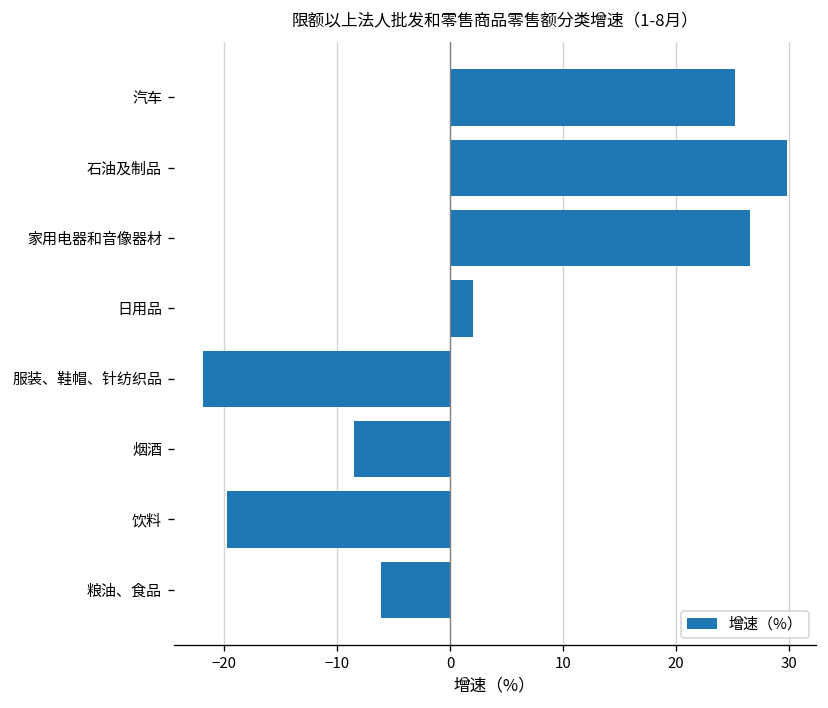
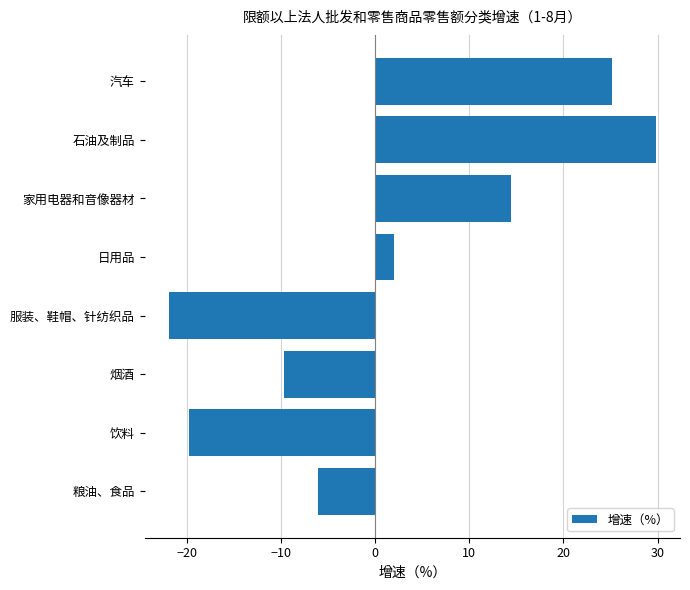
  {
    "汽车": 25,
    "石油及制品": 30,
-   "家用电器和音像器材": 27,
+   "家用电器和音像器材": 14,
    "日用品": 2,
    "服装、鞋帽、针纺织品": -22,
-   "烟酒": -9,
+   "烟酒": -10,
    "饮料": -20,
    "粮油、食品": -6
  }
